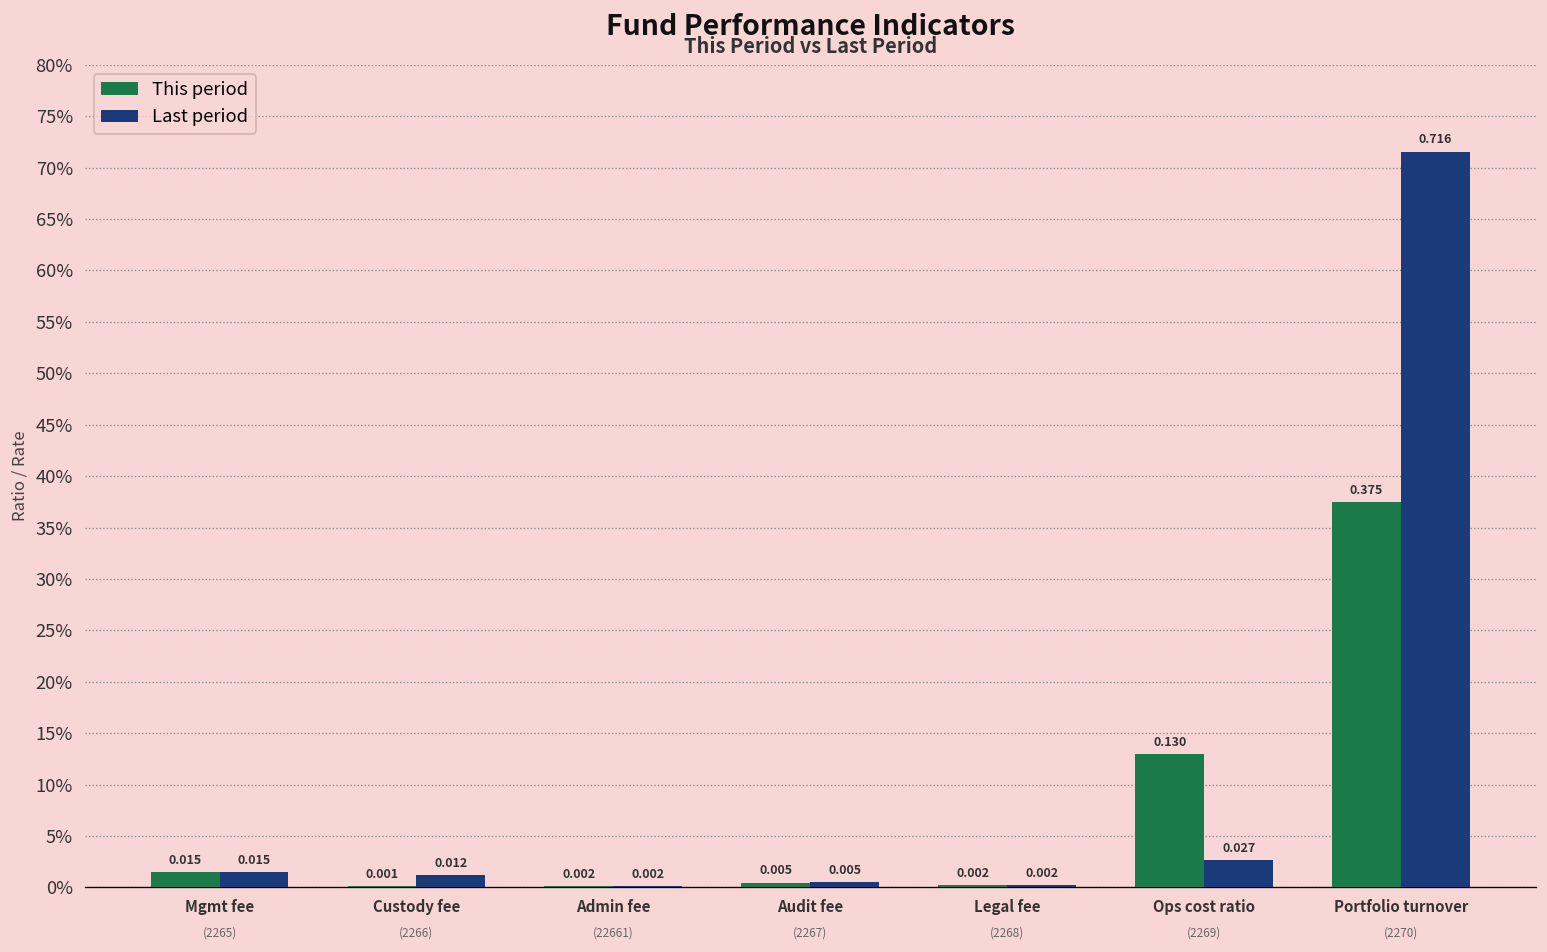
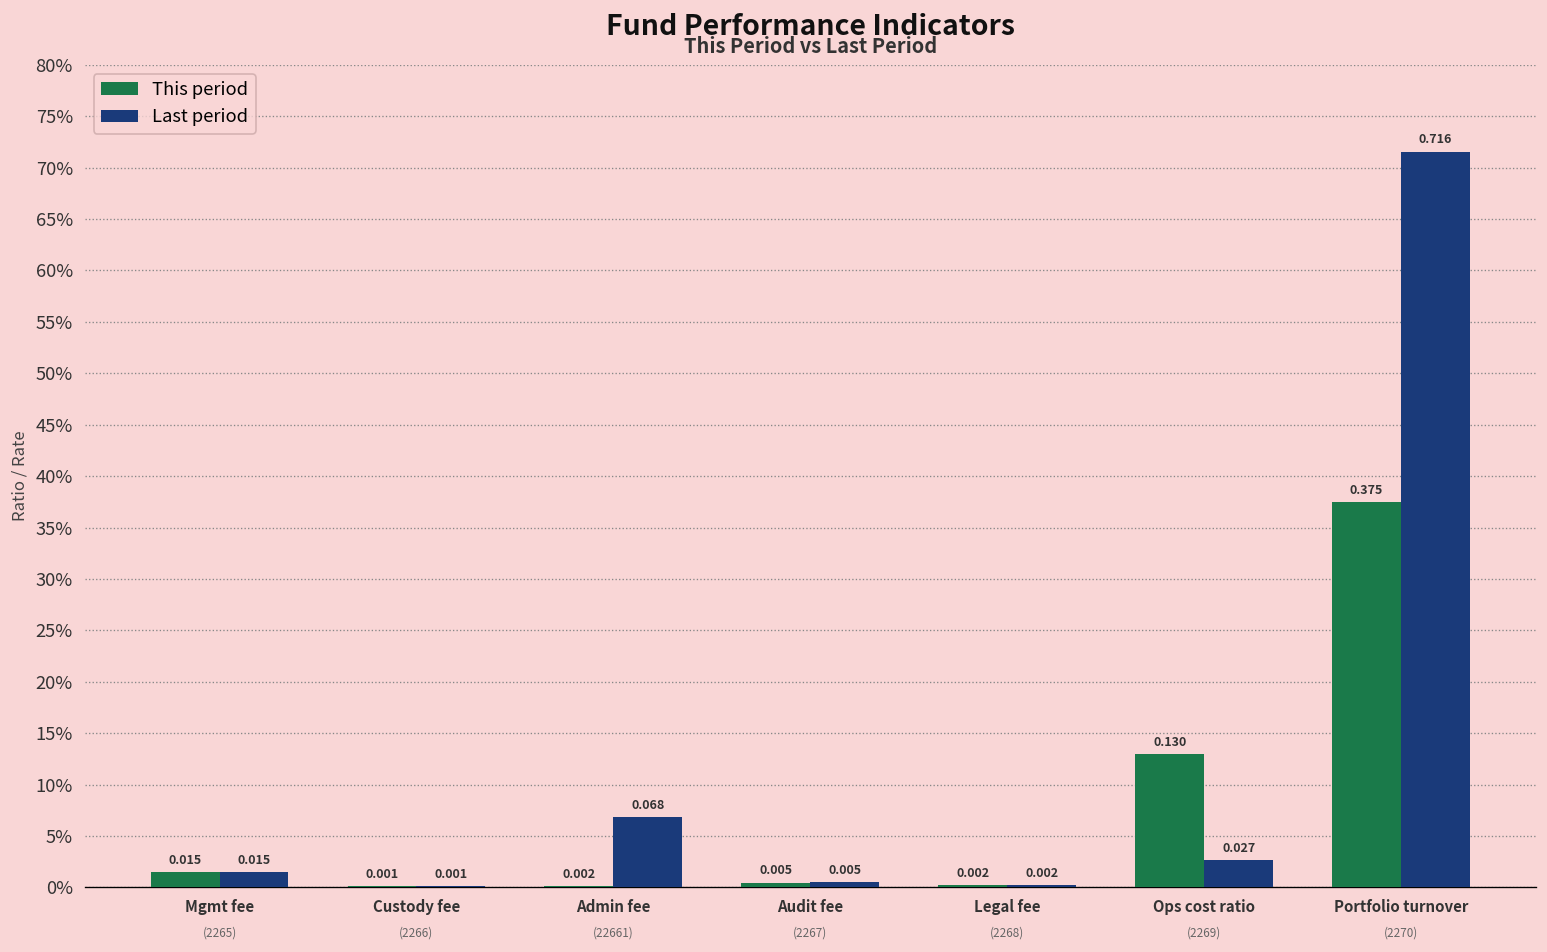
  {
    "This period": {
      "Mgmt fee": 0.015,
      "Custody fee": 0.001,
      "Admin fee": 0.002,
      "Audit fee": 0.005,
      "Legal fee": 0.002,
      "Ops cost ratio": 0.130,
      "Portfolio turnover": 0.375
    },
    "Last period": {
      "Mgmt fee": 0.015,
-     "Custody fee": 0.012,
-     "Admin fee": 0.002,
+     "Custody fee": 0.001,
+     "Admin fee": 0.068,
      "Audit fee": 0.005,
      "Legal fee": 0.002,
      "Ops cost ratio": 0.027,
      "Portfolio turnover": 0.716
    }
  }
